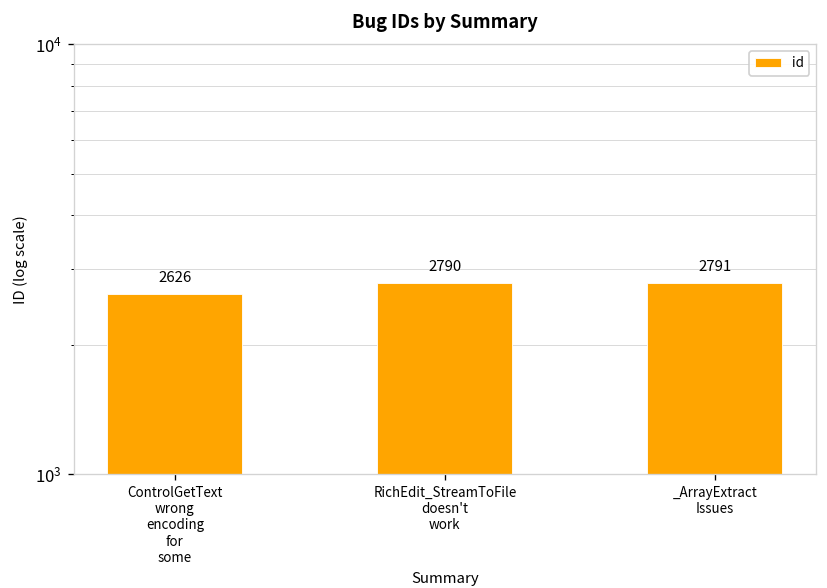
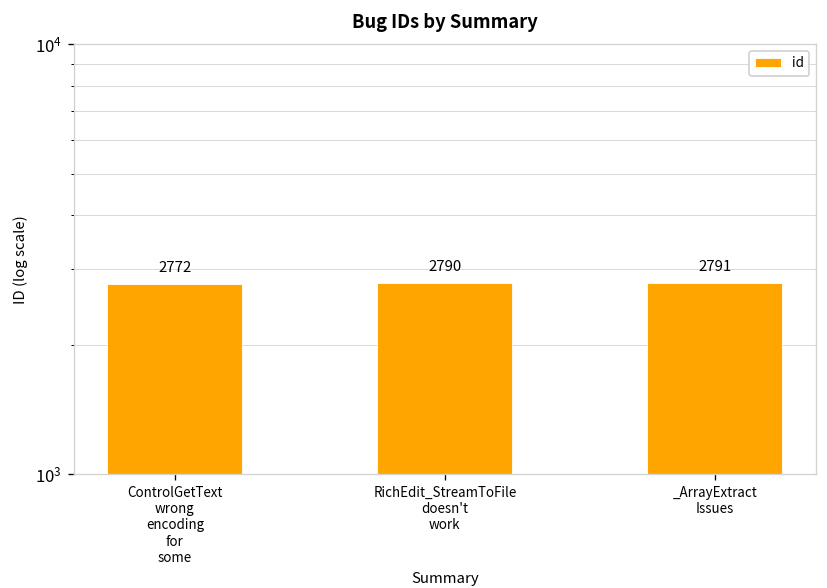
  {
-   "ControlGetText wrong encoding for some": 2626,
+   "ControlGetText wrong encoding for some": 2772,
    "RichEdit_StreamToFile doesn't work": 2790,
    "_ArrayExtract Issues": 2791
  }
